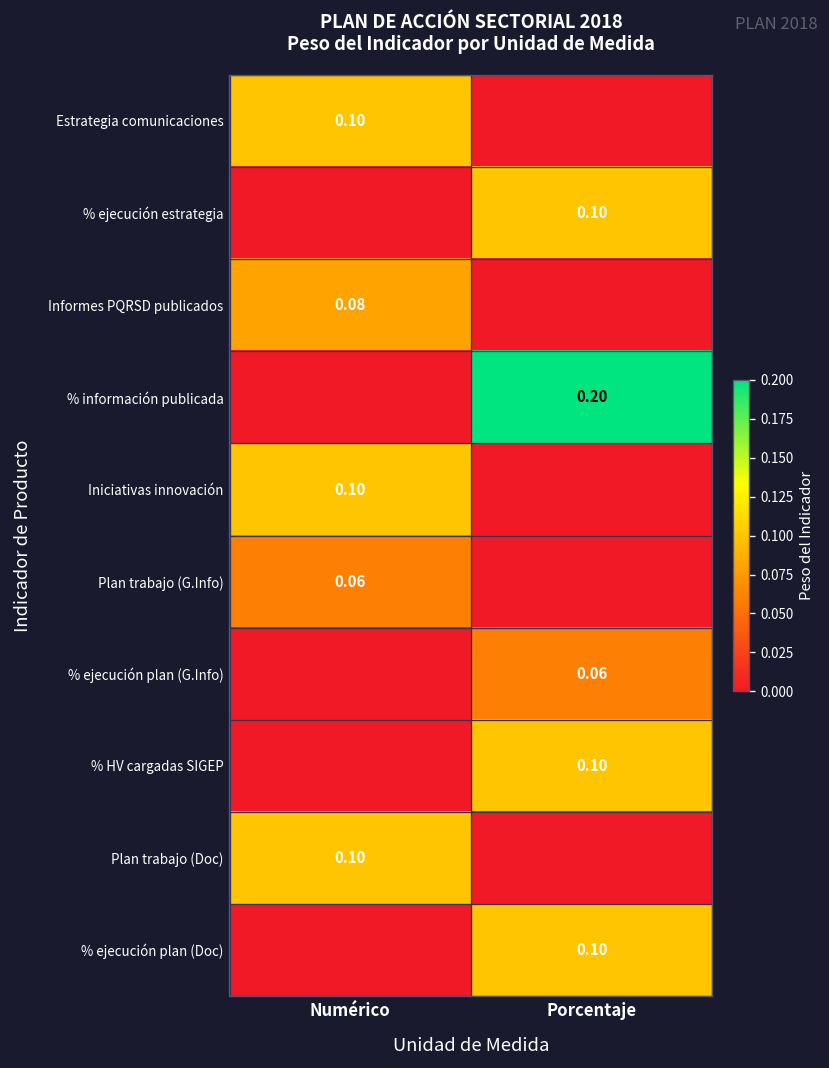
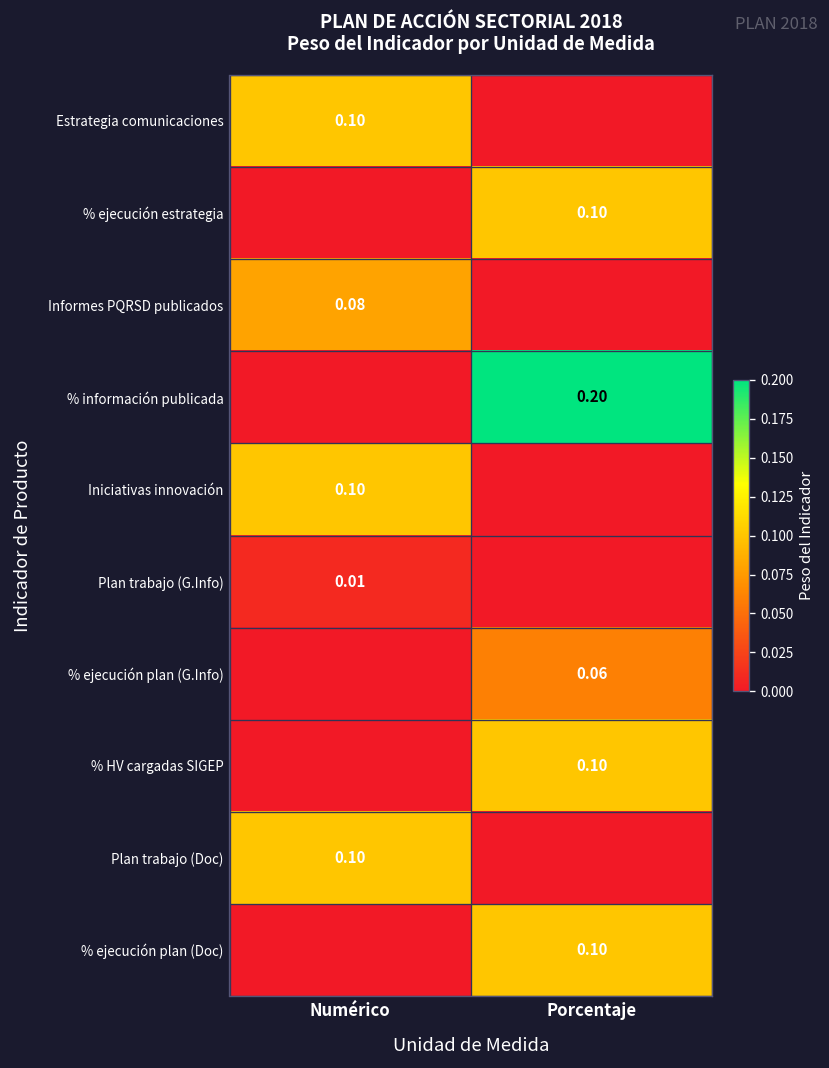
  {
    "Estrategia comunicaciones": {
      "Numérico": 0.10
    },
    "% ejecución estrategia": {
      "Porcentaje": 0.10
    },
    "Informes PQRSD publicados": {
      "Numérico": 0.08
    },
    "% información publicada": {
      "Porcentaje": 0.20
    },
    "Iniciativas innovación": {
      "Numérico": 0.10
    },
    "Plan trabajo (G.Info)": {
-     "Numérico": 0.06
+     "Numérico": 0.01
    },
    "% ejecución plan (G.Info)": {
      "Porcentaje": 0.06
    },
    "% HV cargadas SIGEP": {
      "Porcentaje": 0.10
    },
    "Plan trabajo (Doc)": {
      "Numérico": 0.10
    },
    "% ejecución plan (Doc)": {
      "Porcentaje": 0.10
    }
  }
